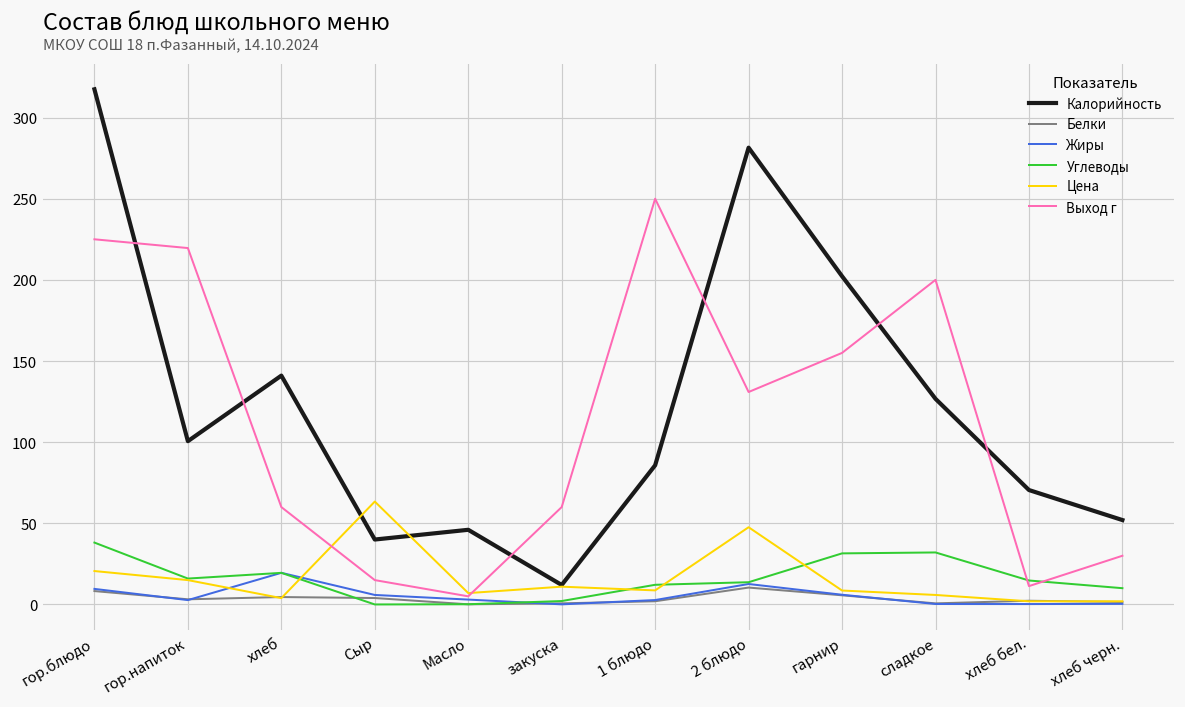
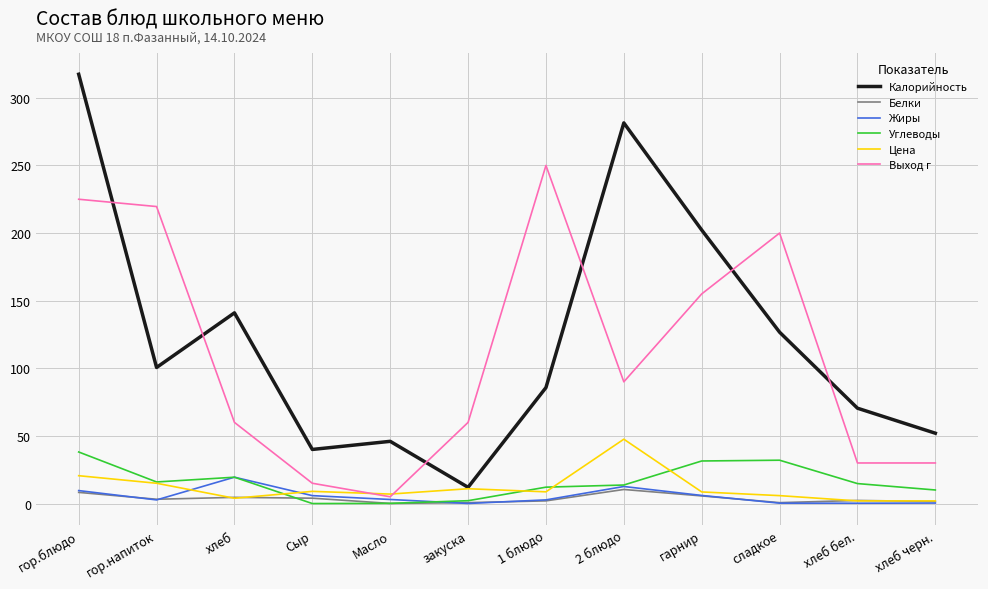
  {
    "Калорийность": {
      "гор.блюдо": 317,
      "гор.напиток": 101,
      "хлеб": 141,
      "Сыр": 40,
      "Масло": 46,
      "1 блюдо": 86,
      "2 блюдо": 281,
      "гарнир": 202,
      "сладкое": 127,
      "хлеб бел.": 71,
      "хлеб черн.": 52
    },
    "Белки": {
      "Сыр": 4,
      "2 блюдо": 10
    },
    "Жиры": {
      "Сыр": 6,
      "Масло": 3
    },
    "Углеводы": {
      "гор.блюдо": 38,
      "Сыр": 0,
      "1 блюдо": 12,
      "гарнир": 31,
      "сладкое": 32,
      "хлеб бел.": 15,
      "хлеб черн.": 10
    },
    "Цена": {
      "гор.блюдо": 21,
-     "Сыр": 63,
+     "Сыр": 9,
      "Масло": 7,
      "1 блюдо": 9,
      "2 блюдо": 48,
      "гарнир": 9,
      "сладкое": 6
    },
    "Выход г": {
      "гор.блюдо": 225,
      "гор.напиток": 220,
      "хлеб": 60,
      "Сыр": 15,
      "Масло": 5,
      "закуска": 60,
      "1 блюдо": 250,
-     "2 блюдо": 131,
+     "2 блюдо": 90,
      "гарнир": 155,
      "сладкое": 200,
-     "хлеб бел.": 11,
+     "хлеб бел.": 30,
      "хлеб черн.": 30
    }
  }
